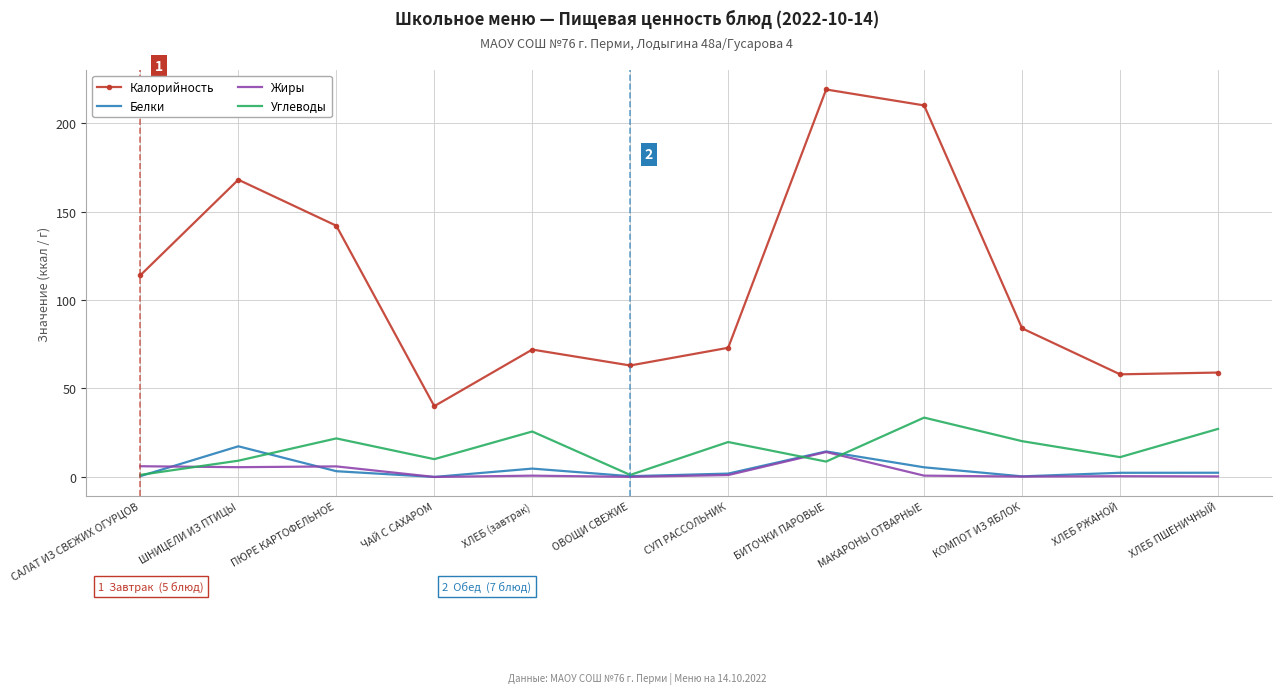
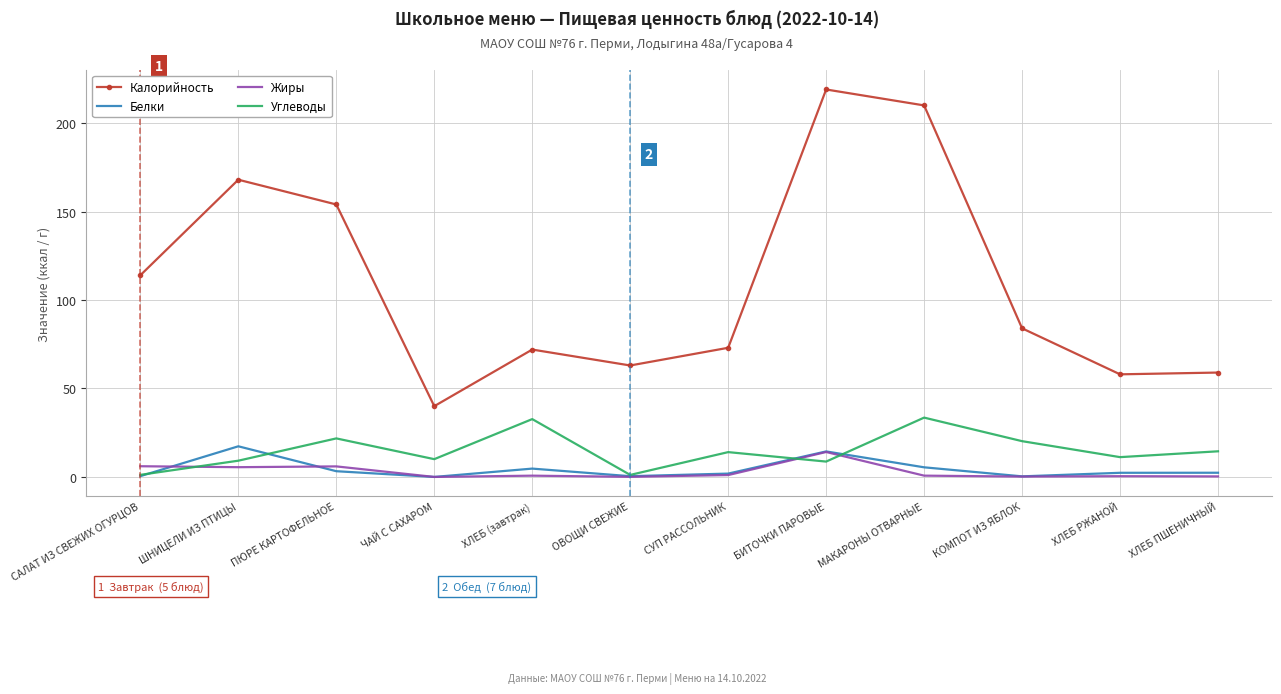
  {
    "Калорийность": {
      "САЛАТ ИЗ СВЕЖИХ ОГУРЦОВ": 114,
      "ШНИЦЕЛИ ИЗ ПТИЦЫ": 168,
-     "ПЮРЕ КАРТОФЕЛЬНОЕ": 142,
+     "ПЮРЕ КАРТОФЕЛЬНОЕ": 154,
      "ЧАЙ С САХАРОМ": 40,
      "ХЛЕБ (завтрак)": 72,
      "ОВОЩИ СВЕЖИЕ": 63,
      "СУП РАССОЛЬНИК": 73,
      "БИТОЧКИ ПАРОВЫЕ": 219,
      "МАКАРОНЫ ОТВАРНЫЕ": 210,
      "КОМПОТ ИЗ ЯБЛОК": 84,
      "ХЛЕБ РЖАНОЙ": 58,
      "ХЛЕБ ПШЕНИЧНЫЙ": 59
    },
    "Белки": {
      "ШНИЦЕЛИ ИЗ ПТИЦЫ": 17,
      "ПЮРЕ КАРТОФЕЛЬНОЕ": 3,
      "ХЛЕБ (завтрак)": 5,
      "МАКАРОНЫ ОТВАРНЫЕ": 5,
      "ХЛЕБ РЖАНОЙ": 2,
      "ХЛЕБ ПШЕНИЧНЫЙ": 2
    },
    "Жиры": {
      "САЛАТ ИЗ СВЕЖИХ ОГУРЦОВ": 6,
      "ШНИЦЕЛИ ИЗ ПТИЦЫ": 6,
      "ПЮРЕ КАРТОФЕЛЬНОЕ": 6,
      "ХЛЕБ (завтрак)": 1,
      "МАКАРОНЫ ОТВАРНЫЕ": 1,
      "ХЛЕБ РЖАНОЙ": 0,
      "ХЛЕБ ПШЕНИЧНЫЙ": 0
    },
    "Углеводы": {
      "ШНИЦЕЛИ ИЗ ПТИЦЫ": 9,
      "ПЮРЕ КАРТОФЕЛЬНОЕ": 22,
      "ЧАЙ С САХАРОМ": 10,
-     "ХЛЕБ (завтрак)": 26,
-     "СУП РАССОЛЬНИК": 20,
+     "ХЛЕБ (завтрак)": 33,
+     "СУП РАССОЛЬНИК": 14,
      "БИТОЧКИ ПАРОВЫЕ": 9,
      "МАКАРОНЫ ОТВАРНЫЕ": 34,
      "КОМПОТ ИЗ ЯБЛОК": 20,
      "ХЛЕБ РЖАНОЙ": 11,
-     "ХЛЕБ ПШЕНИЧНЫЙ": 27
+     "ХЛЕБ ПШЕНИЧНЫЙ": 14
    }
  }
